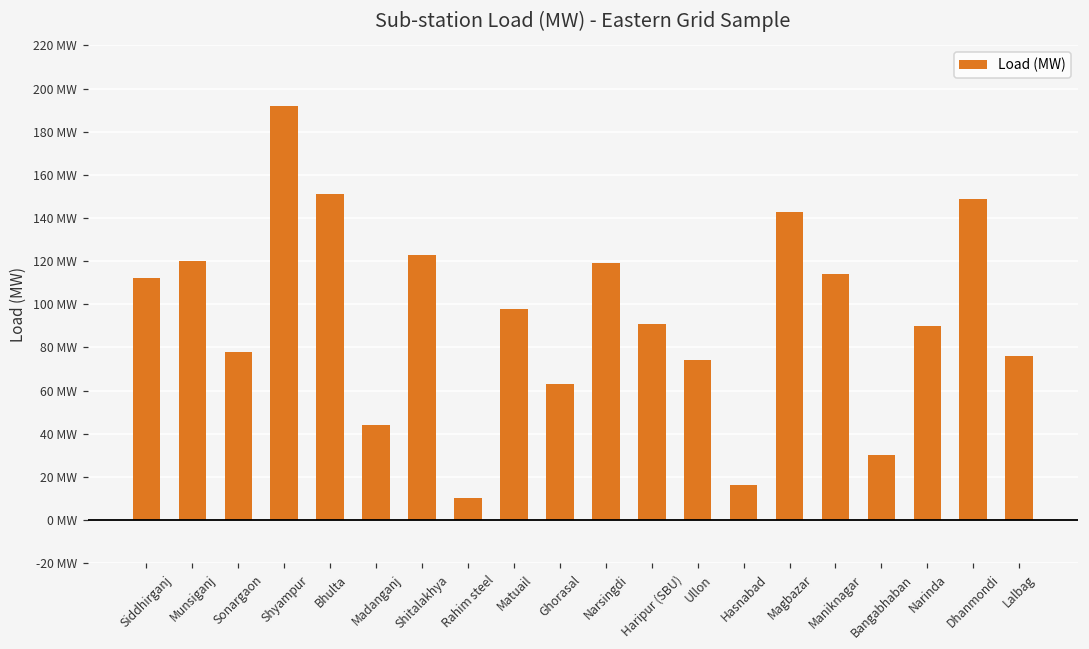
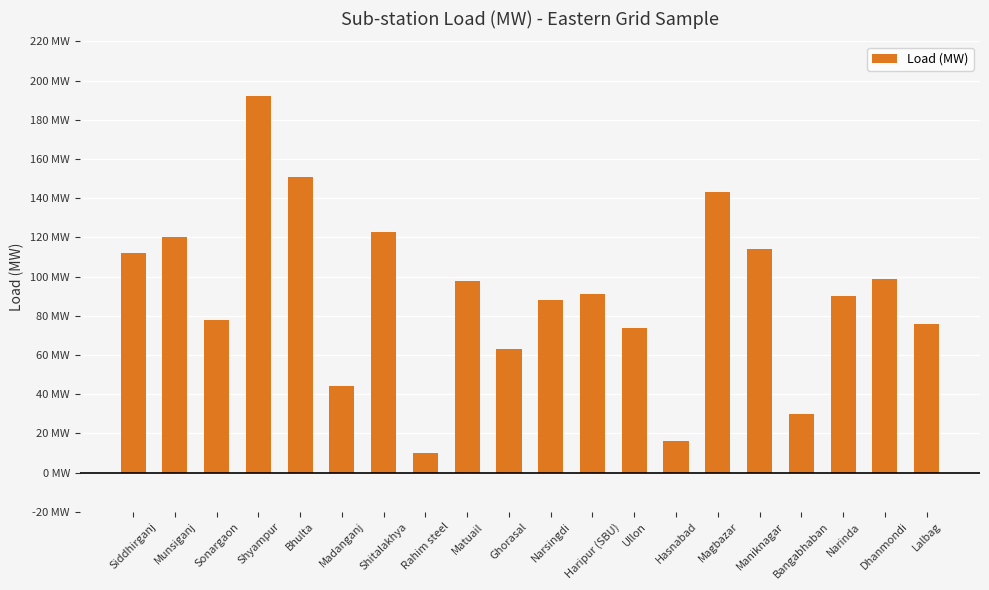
  {
    "Siddhirganj": "112 MW",
    "Munsiganj": "120 MW",
    "Sonargaon": "78 MW",
    "Shyampur": "192 MW",
    "Bhulta": "151 MW",
    "Madanganj": "44 MW",
    "Shitalakhya": "123 MW",
    "Rahim steel": "10 MW",
    "Matuail": "98 MW",
    "Ghorasal": "63 MW",
-   "Narsingdi": "119 MW",
+   "Narsingdi": "88 MW",
    "Haripur (SBU)": "91 MW",
    "Ullon": "74 MW",
    "Hasnabad": "16 MW",
    "Magbazar": "143 MW",
    "Maniknagar": "114 MW",
    "Bangabhaban": "30 MW",
    "Narinda": "90 MW",
-   "Dhanmondi": "149 MW",
+   "Dhanmondi": "99 MW",
    "Lalbag": "76 MW"
  }
